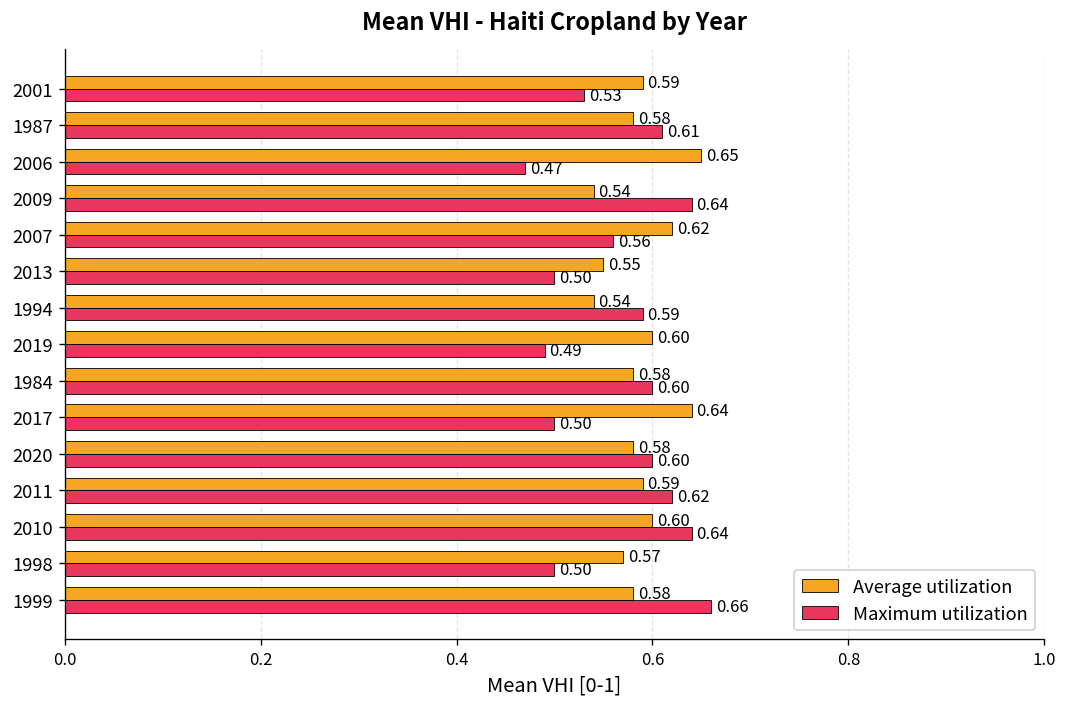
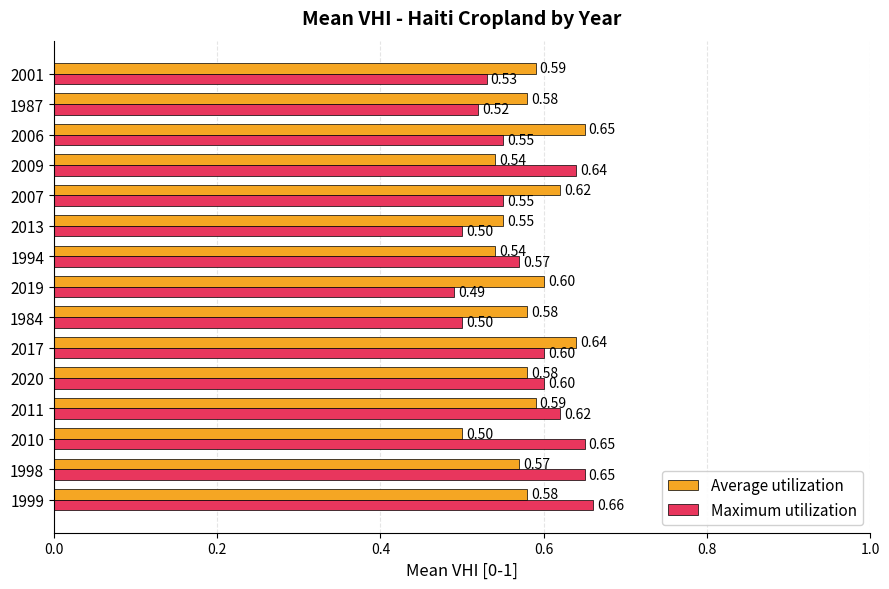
  {
    "Average utilization": {
      "2001": 0.59,
      "1987": 0.58,
      "2006": 0.65,
      "2009": 0.54,
      "2007": 0.62,
      "2013": 0.55,
      "1994": 0.54,
      "2019": 0.60,
      "1984": 0.58,
      "2017": 0.64,
      "2020": 0.58,
      "2011": 0.59,
-     "2010": 0.60,
+     "2010": 0.50,
      "1998": 0.57,
      "1999": 0.58
    },
    "Maximum utilization": {
      "2001": 0.53,
-     "1987": 0.61,
-     "2006": 0.47,
+     "1987": 0.52,
+     "2006": 0.55,
      "2009": 0.64,
-     "2007": 0.56,
+     "2007": 0.55,
      "2013": 0.50,
-     "1994": 0.59,
+     "1994": 0.57,
      "2019": 0.49,
-     "1984": 0.60,
-     "2017": 0.50,
+     "1984": 0.50,
+     "2017": 0.60,
      "2020": 0.60,
      "2011": 0.62,
-     "2010": 0.64,
-     "1998": 0.50,
+     "2010": 0.65,
+     "1998": 0.65,
      "1999": 0.66
    }
  }
